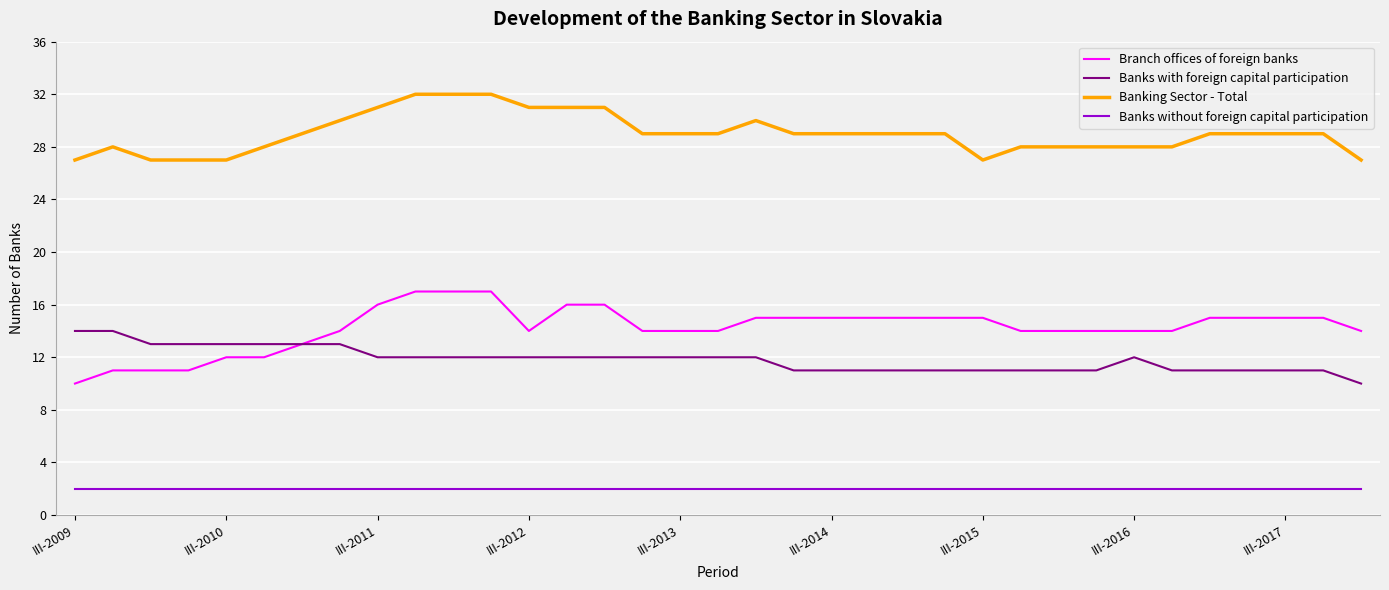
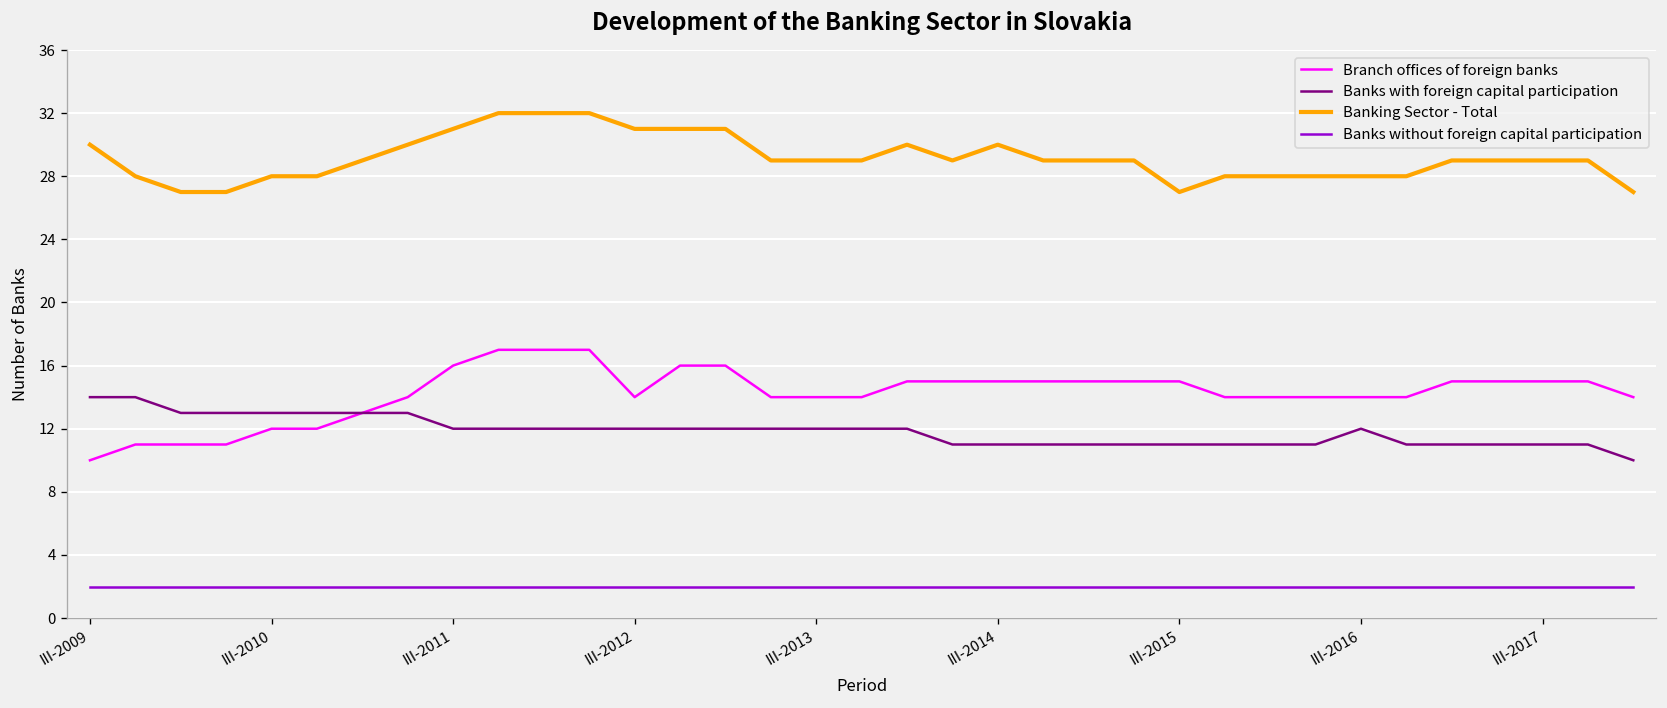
  {
    "Branch offices of foreign banks": {
      "III-2009": 10,
      "III-2010": 12,
      "III-2011": 16,
      "III-2012": 14,
      "III-2013": 14,
      "III-2014": 15,
      "III-2015": 15,
      "III-2016": 14,
      "III-2017": 15
    },
    "Banks with foreign capital participation": {
      "III-2009": 14,
      "III-2010": 13,
      "III-2011": 12,
      "III-2012": 12,
      "III-2013": 12,
      "III-2014": 11,
      "III-2015": 11,
      "III-2016": 12,
      "III-2017": 11
    },
    "Banking Sector - Total": {
-     "III-2009": 27,
-     "III-2010": 27,
+     "III-2009": 30,
+     "III-2010": 28,
      "III-2011": 31,
      "III-2012": 31,
      "III-2013": 29,
-     "III-2014": 29,
+     "III-2014": 30,
      "III-2015": 27,
      "III-2016": 28,
      "III-2017": 29
    },
    "Banks without foreign capital participation": {
      "III-2009": 2,
      "III-2010": 2,
      "III-2011": 2,
      "III-2012": 2,
      "III-2013": 2,
      "III-2014": 2,
      "III-2015": 2,
      "III-2016": 2,
      "III-2017": 2
    }
  }
